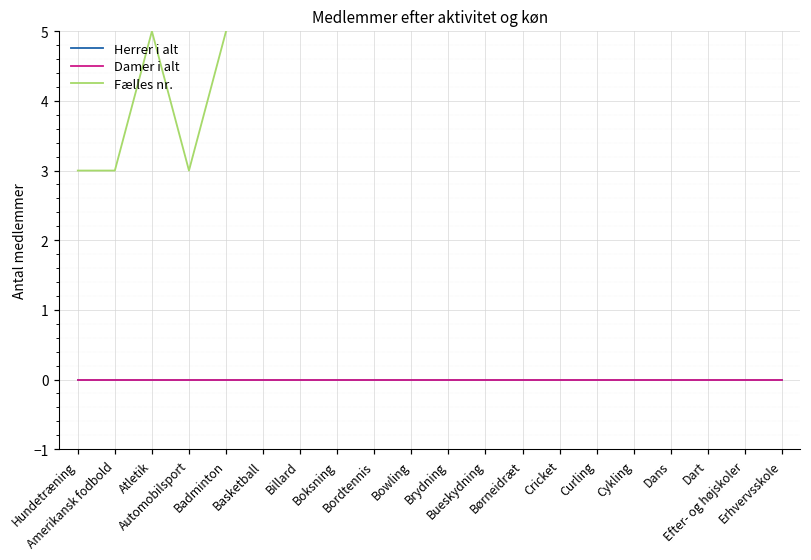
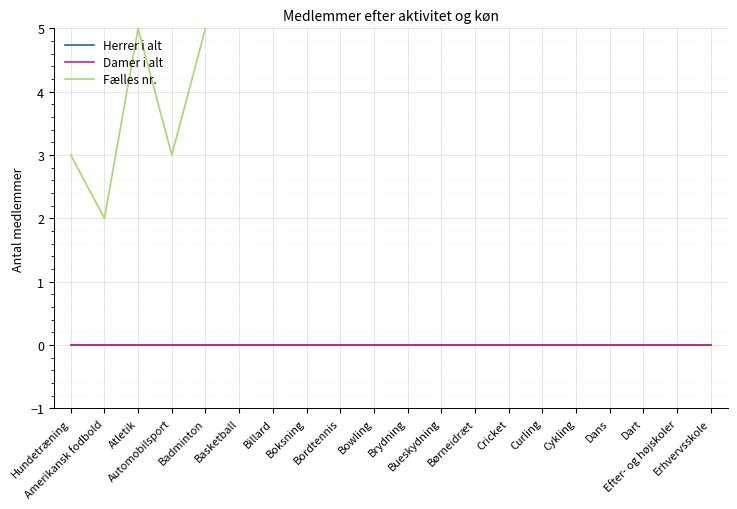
  {
    "Damer i alt": {
      "Hundetræning": 0,
      "Amerikansk fodbold": 0,
      "Atletik": 0,
      "Automobilsport": 0,
      "Badminton": 0,
      "Basketball": 0,
      "Billard": 0,
      "Boksning": 0,
      "Bordtennis": 0,
      "Bowling": 0,
      "Brydning": 0,
      "Bueskydning": 0,
      "Børneidræt": 0,
      "Cricket": 0,
      "Curling": 0,
      "Cykling": 0,
      "Dans": 0,
      "Dart": 0,
      "Efter- og højskoler": 0,
      "Erhvervsskole": 0
    },
    "Fælles nr.": {
      "Hundetræning": 3,
-     "Amerikansk fodbold": 3,
+     "Amerikansk fodbold": 2,
      "Atletik": 5,
      "Automobilsport": 3,
      "Badminton": 5
    }
  }
